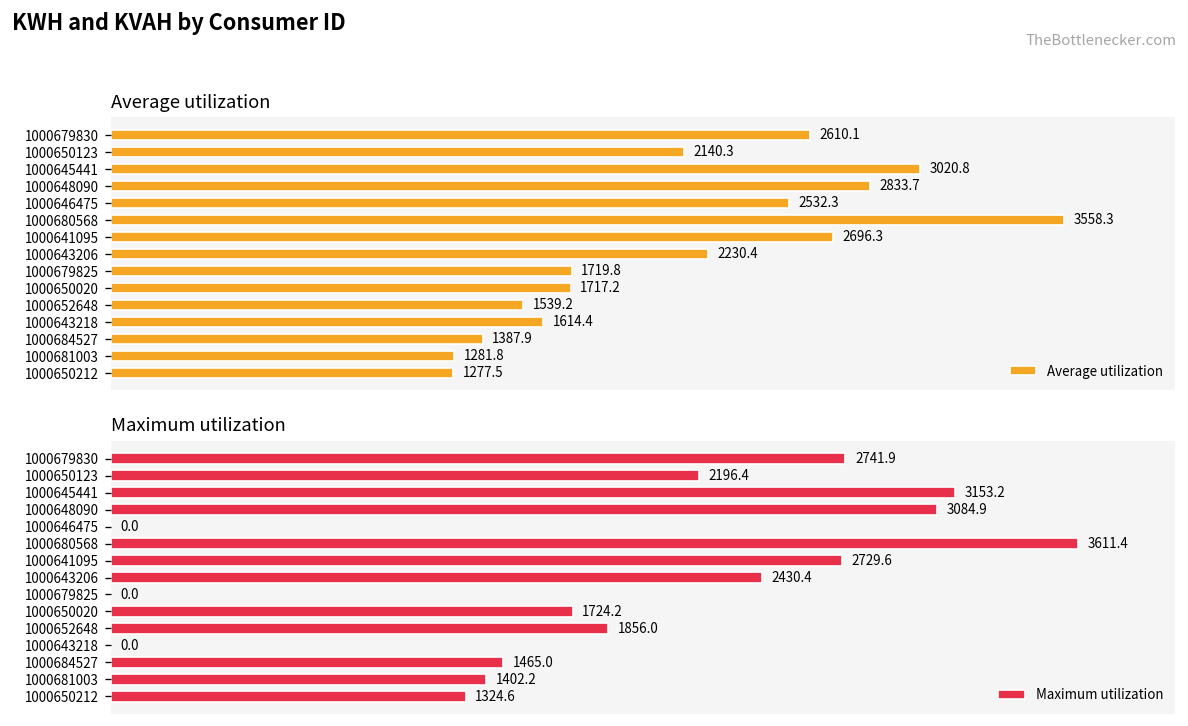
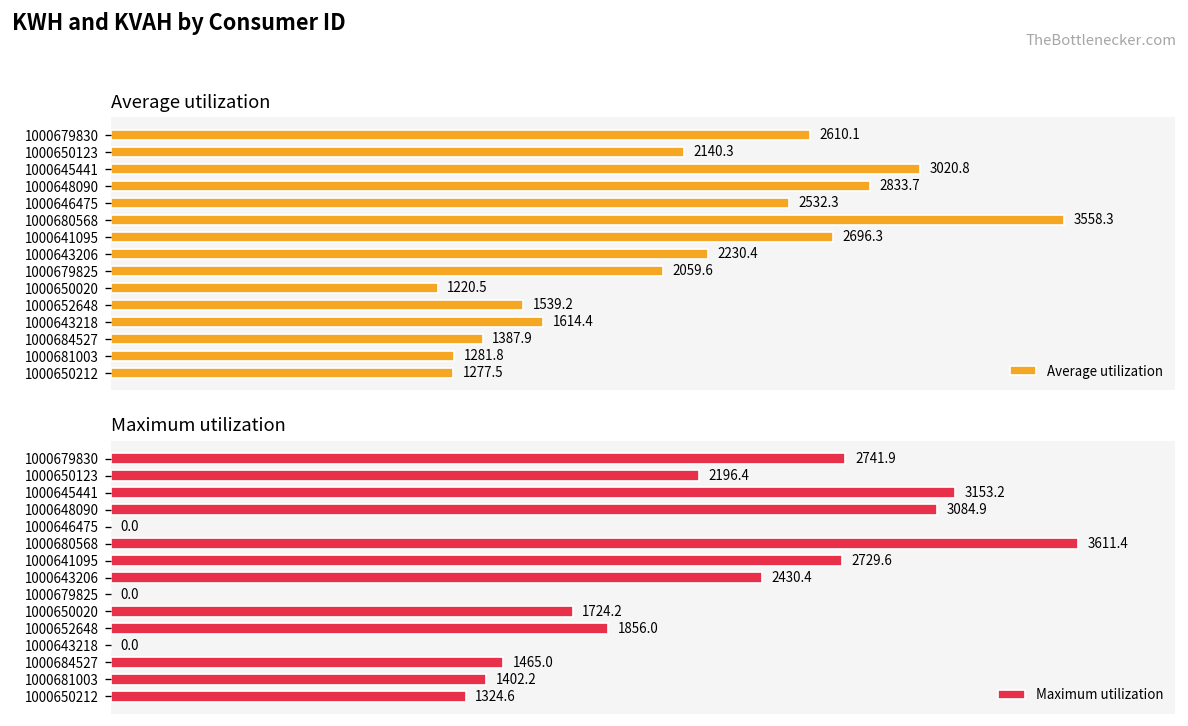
  {
    "Average utilization": {
      "1000679830": 2610.1,
      "1000650123": 2140.3,
      "1000645441": 3020.8,
      "1000648090": 2833.7,
      "1000646475": 2532.3,
      "1000680568": 3558.3,
      "1000641095": 2696.3,
      "1000643206": 2230.4,
-     "1000679825": 1719.8,
-     "1000650020": 1717.2,
+     "1000679825": 2059.6,
+     "1000650020": 1220.5,
      "1000652648": 1539.2,
      "1000643218": 1614.4,
      "1000684527": 1387.9,
      "1000681003": 1281.8,
      "1000650212": 1277.5
    },
    "Maximum utilization": {
      "1000679830": 2741.9,
      "1000650123": 2196.4,
      "1000645441": 3153.2,
      "1000648090": 3084.9,
      "1000646475": 0.0,
      "1000680568": 3611.4,
      "1000641095": 2729.6,
      "1000643206": 2430.4,
      "1000679825": 0.0,
      "1000650020": 1724.2,
      "1000652648": 1856.0,
      "1000643218": 0.0,
      "1000684527": 1465.0,
      "1000681003": 1402.2,
      "1000650212": 1324.6
    }
  }
